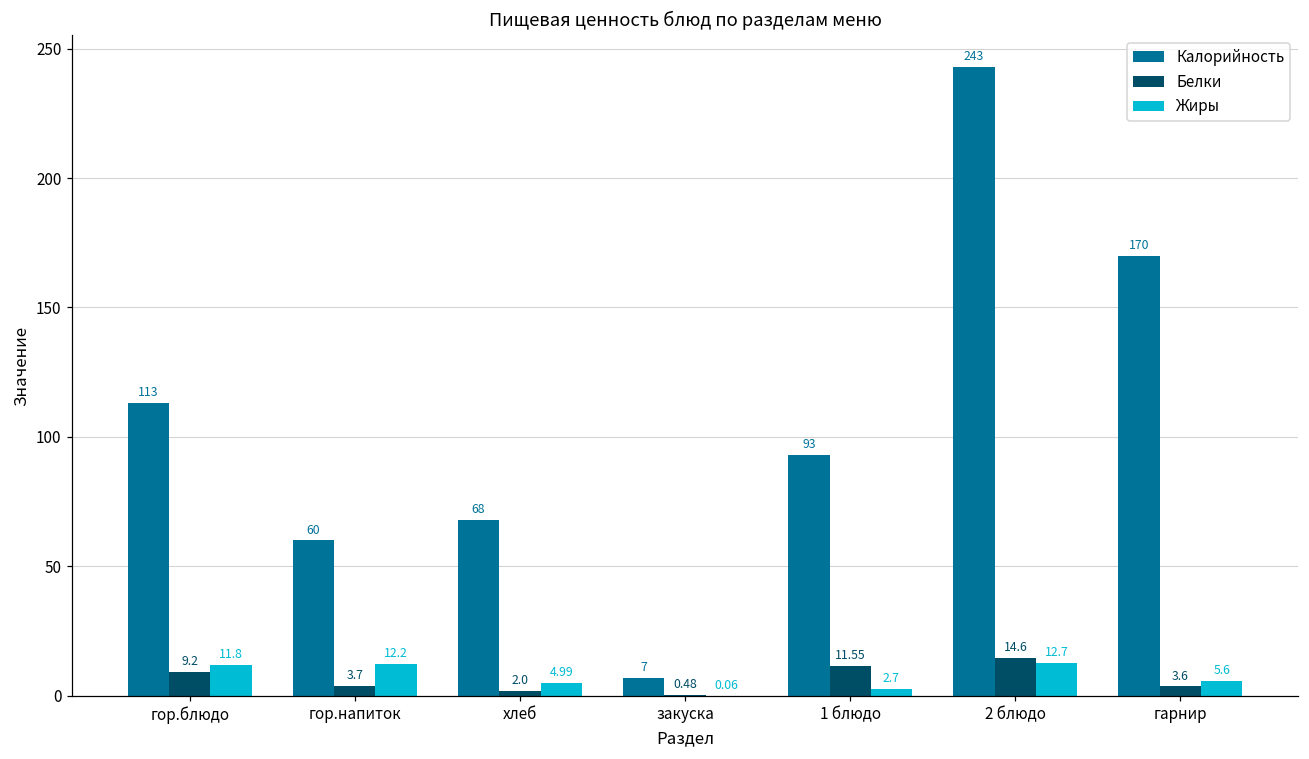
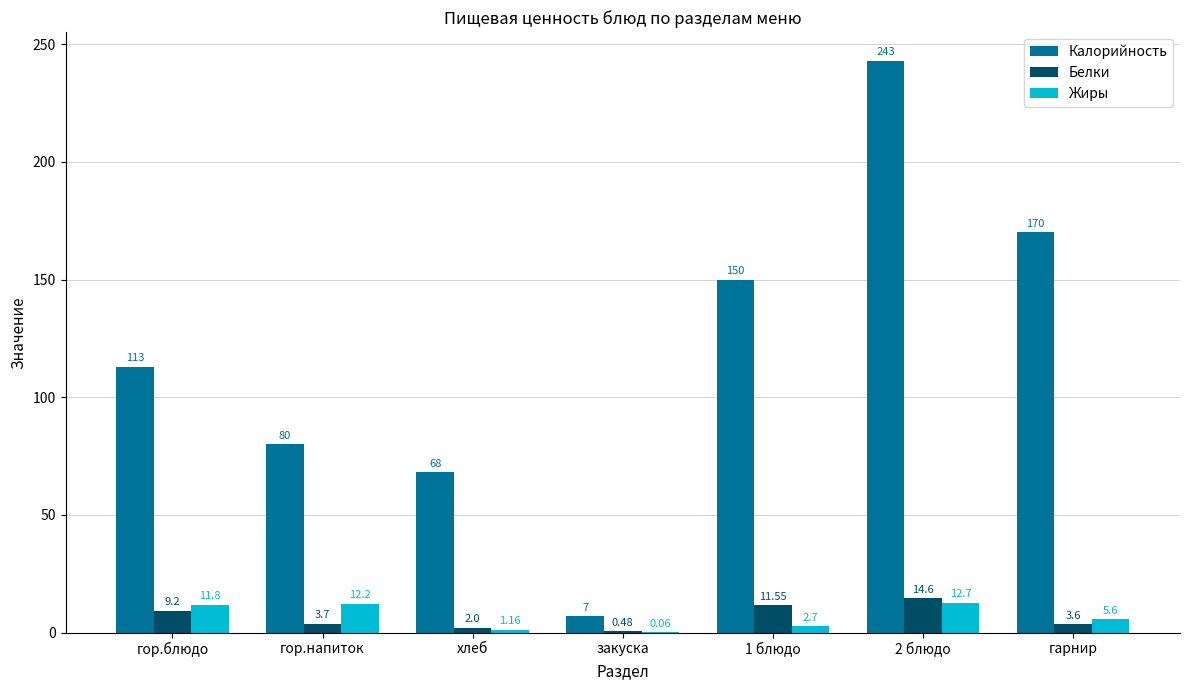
  {
    "Калорийность": {
      "гор.блюдо": 113,
-     "гор.напиток": 60,
+     "гор.напиток": 80,
      "хлеб": 68,
      "закуска": 7,
-     "1 блюдо": 93,
+     "1 блюдо": 150,
      "2 блюдо": 243,
      "гарнир": 170
    },
    "Белки": {
      "гор.блюдо": 9.2,
      "гор.напиток": 3.7,
      "хлеб": 2.0,
      "закуска": 0.48,
      "1 блюдо": 11.55,
      "2 блюдо": 14.6,
      "гарнир": 3.6
    },
    "Жиры": {
      "гор.блюдо": 11.8,
      "гор.напиток": 12.2,
-     "хлеб": 4.99,
+     "хлеб": 1.16,
      "закуска": 0.06,
      "1 блюдо": 2.7,
      "2 блюдо": 12.7,
      "гарнир": 5.6
    }
  }
